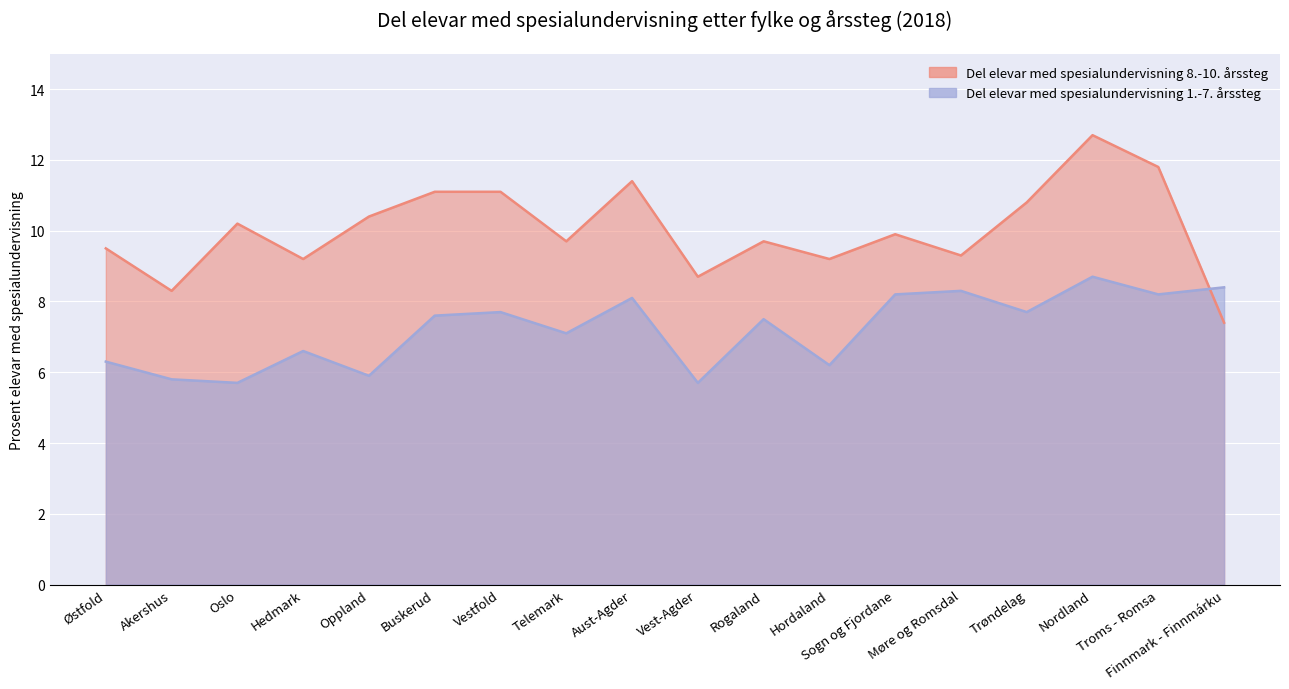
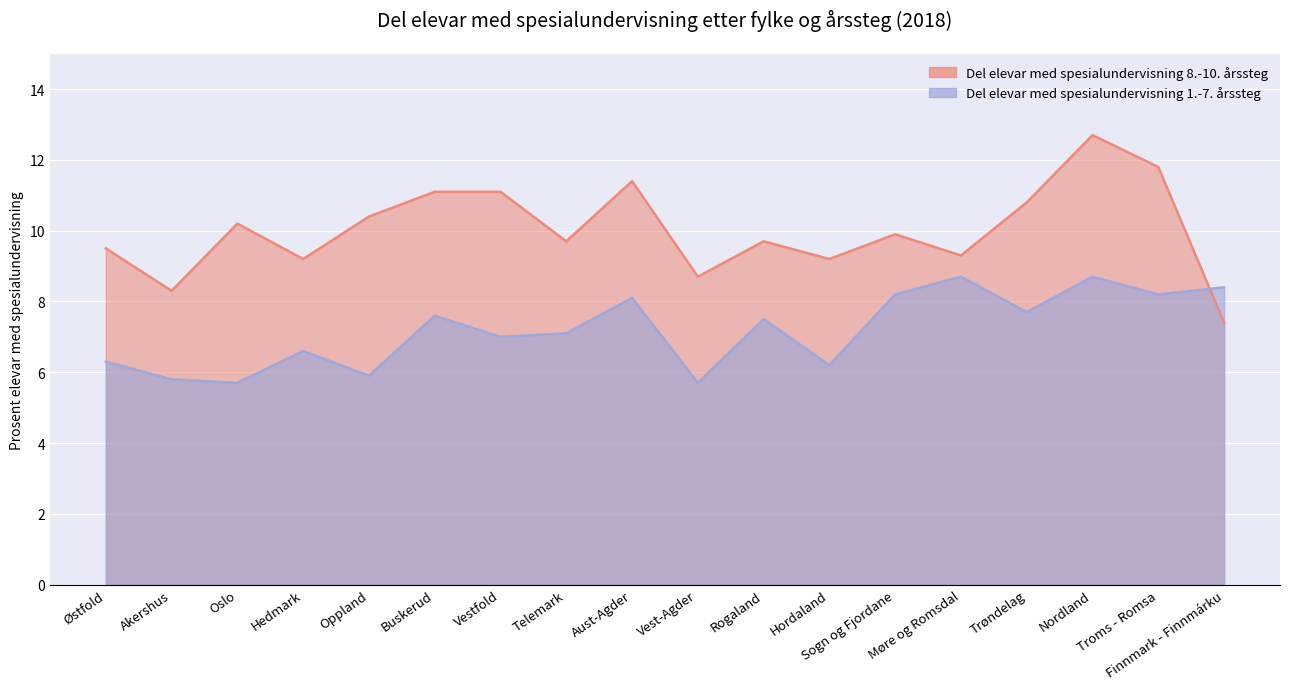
  {
    "Del elevar med spesialundervisning 8.-10. årssteg": {
      "Østfold": 9.5,
      "Akershus": 8.3,
      "Oslo": 10.2,
      "Hedmark": 9.2,
      "Oppland": 10.4,
      "Buskerud": 11.1,
      "Vestfold": 11.1,
      "Telemark": 9.7,
      "Aust-Agder": 11.4,
      "Vest-Agder": 8.7,
      "Rogaland": 9.7,
      "Hordaland": 9.2,
      "Sogn og Fjordane": 9.9,
      "Møre og Romsdal": 9.3,
      "Trøndelag": 10.8,
      "Nordland": 12.7,
      "Troms - Romsa": 11.8,
      "Finnmark - Finnmárku": 7.4
    },
    "Del elevar med spesialundervisning 1.-7. årssteg": {
      "Østfold": 6.3,
      "Akershus": 5.8,
      "Oslo": 5.7,
      "Hedmark": 6.6,
      "Oppland": 5.9,
      "Buskerud": 7.6,
-     "Vestfold": 7.7,
+     "Vestfold": 7.0,
      "Telemark": 7.1,
      "Aust-Agder": 8.1,
      "Vest-Agder": 5.7,
      "Rogaland": 7.5,
      "Hordaland": 6.2,
      "Sogn og Fjordane": 8.2,
-     "Møre og Romsdal": 8.3,
+     "Møre og Romsdal": 8.7,
      "Trøndelag": 7.7,
      "Nordland": 8.7,
      "Troms - Romsa": 8.2,
      "Finnmark - Finnmárku": 8.4
    }
  }
